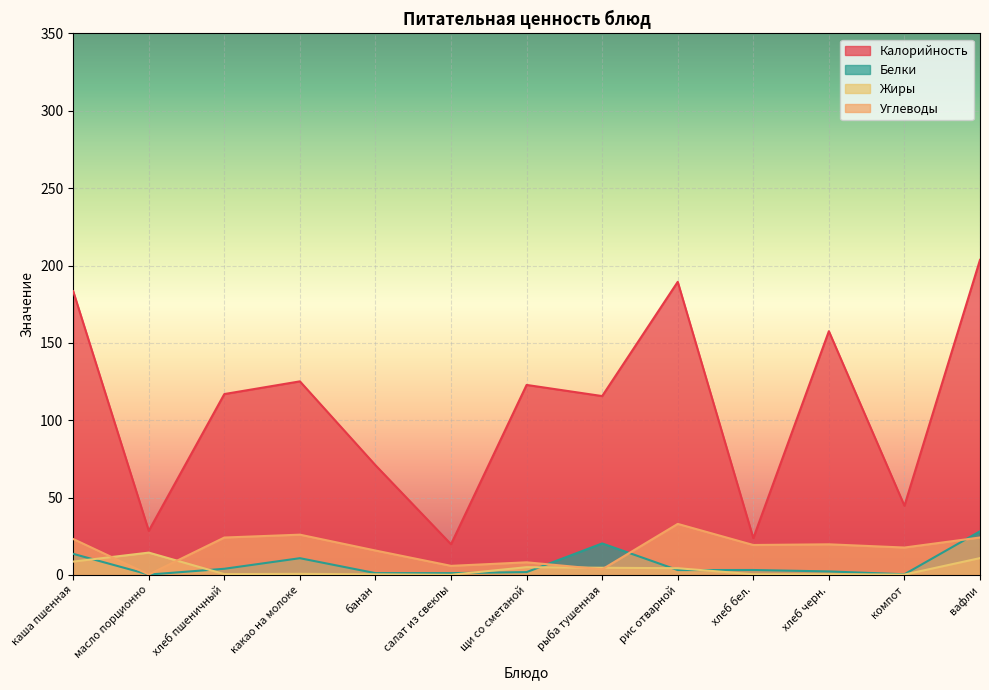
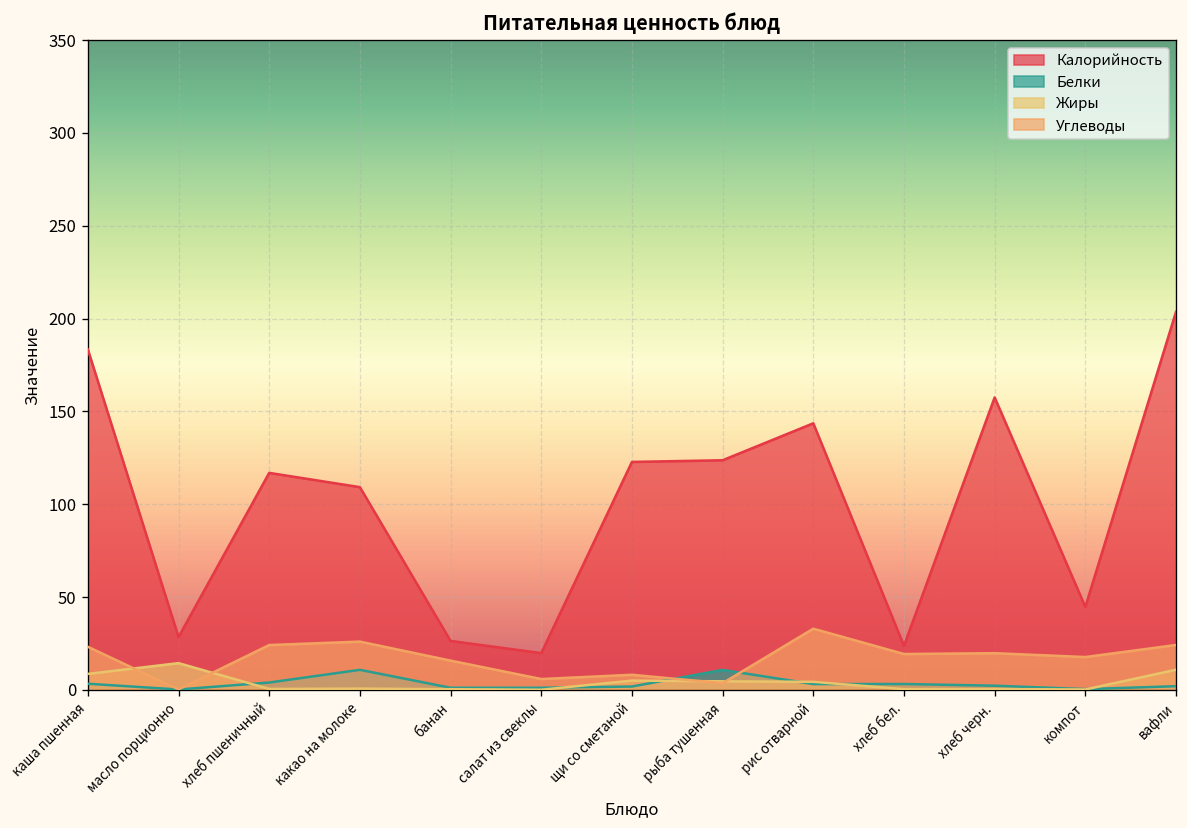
  {
    "Калорийность": {
      "каша пшенная": 183,
      "масло порционно": 28,
      "хлеб пшеничный": 117,
-     "какао на молоке": 125,
-     "банан": 71,
+     "какао на молоке": 109,
+     "банан": 26,
      "салат из свеклы": 20,
      "щи со сметаной": 123,
-     "рыба тушенная": 116,
-     "рис отварной": 189,
+     "рыба тушенная": 124,
+     "рис отварной": 144,
      "хлеб бел.": 24,
      "хлеб черн.": 158,
      "компот": 45,
      "вафли": 204
    },
    "Белки": {
-     "каша пшенная": 14,
+     "каша пшенная": 3,
      "хлеб пшеничный": 4,
      "какао на молоке": 11,
      "щи со сметаной": 2,
-     "рыба тушенная": 20,
+     "рыба тушенная": 11,
      "хлеб бел.": 3,
      "хлеб черн.": 2,
-     "вафли": 28
+     "вафли": 2
    }
  }
